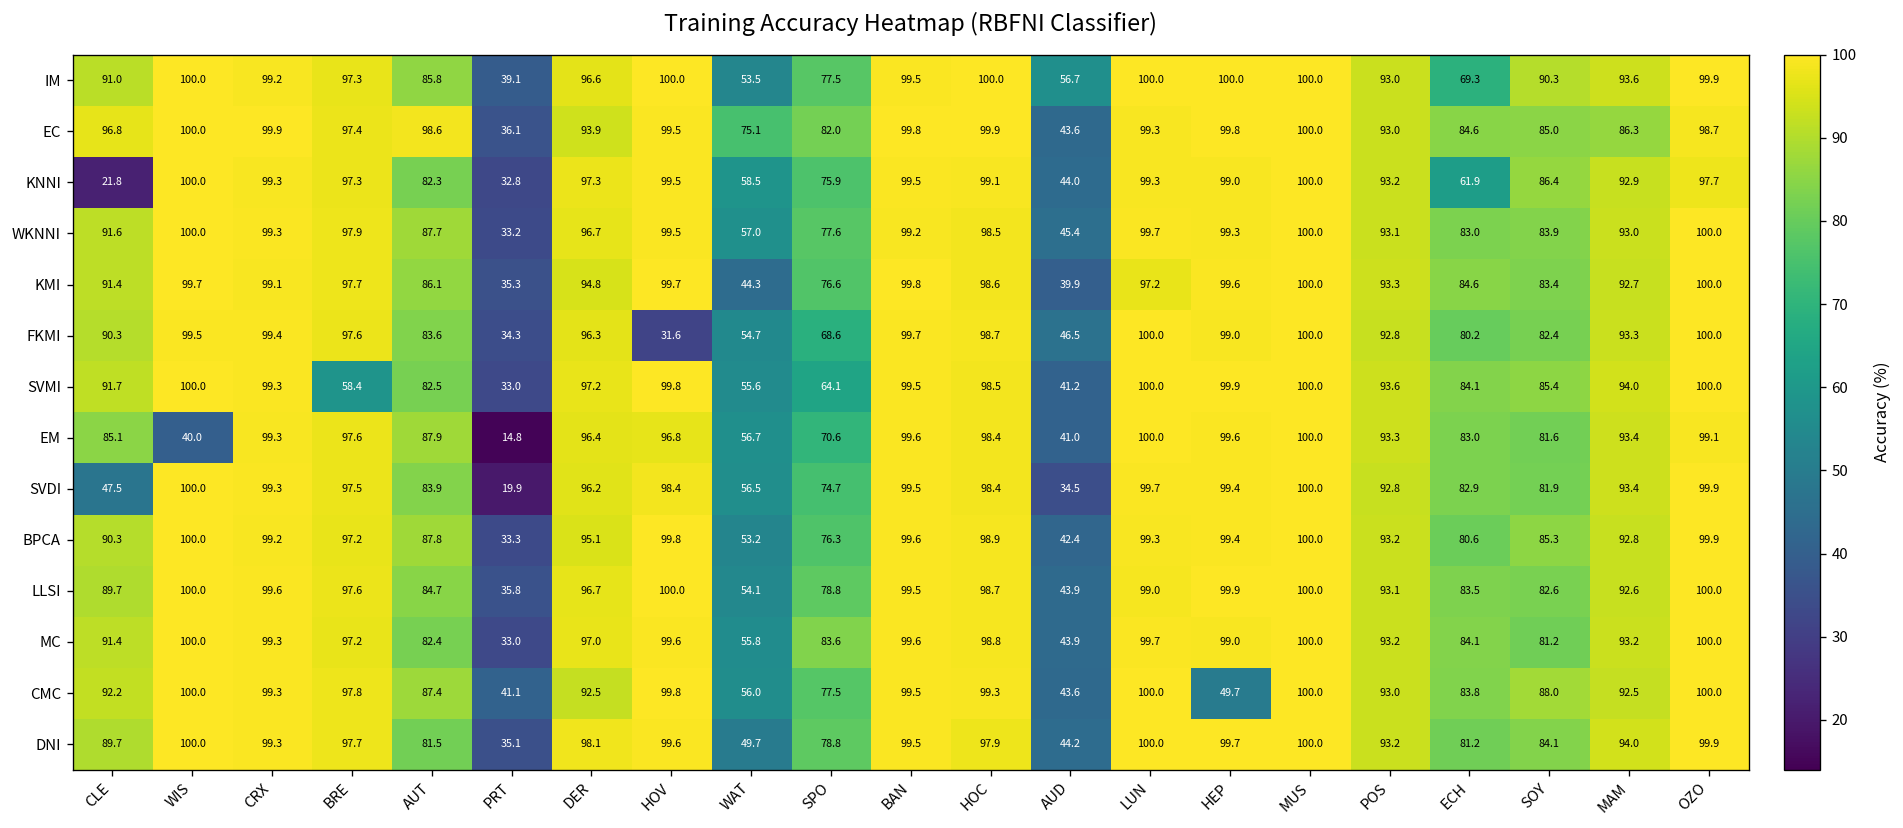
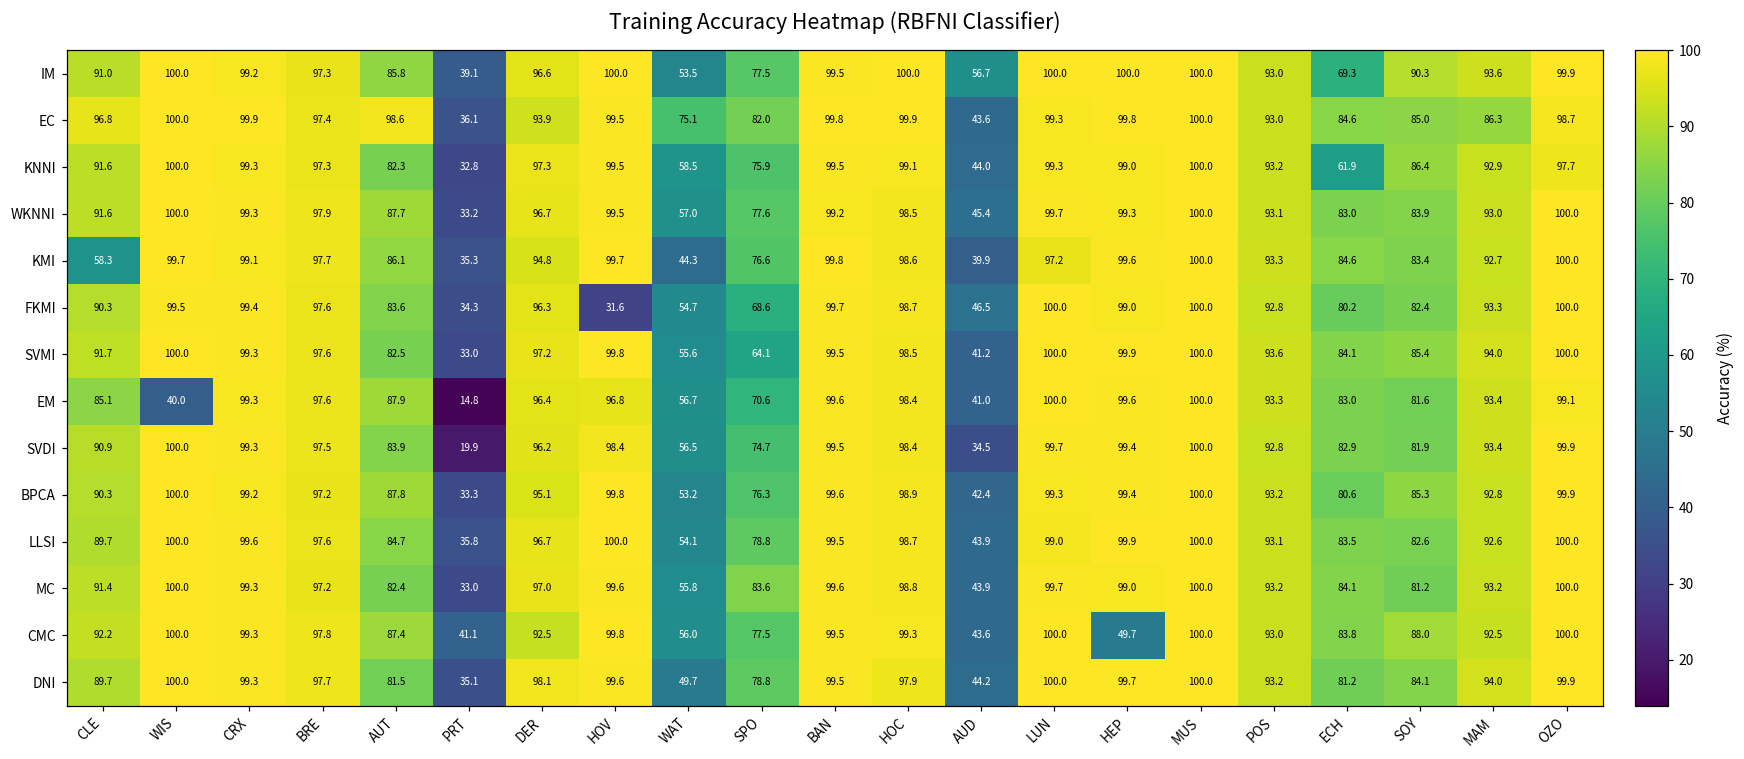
  {
    "KNNI": {
-     "CLE": 21.8,
+     "CLE": 91.6,
      "WIS": 100.0,
      "CRX": 99.3,
      "BRE": 97.3,
      "AUT": 82.3,
      "PRT": 32.8,
      "DER": 97.3,
      "HOV": 99.5,
      "WAT": 58.5,
      "SPO": 75.9,
      "BAN": 99.5,
      "HOC": 99.1,
      "AUD": 44.0,
      "LUN": 99.3,
      "HEP": 99.0,
      "MUS": 100.0,
      "POS": 93.2,
      "ECH": 61.9,
      "SOY": 86.4,
      "MAM": 92.9,
      "OZO": 97.7
    },
    "KMI": {
-     "CLE": 91.4,
+     "CLE": 58.3,
      "WIS": 99.7,
      "CRX": 99.1,
      "BRE": 97.7,
      "AUT": 86.1,
      "PRT": 35.3,
      "DER": 94.8,
      "HOV": 99.7,
      "WAT": 44.3,
      "SPO": 76.6,
      "BAN": 99.8,
      "HOC": 98.6,
      "AUD": 39.9,
      "LUN": 97.2,
      "HEP": 99.6,
      "MUS": 100.0,
      "POS": 93.3,
      "ECH": 84.6,
      "SOY": 83.4,
      "MAM": 92.7,
      "OZO": 100.0
    },
    "SVMI": {
      "CLE": 91.7,
      "WIS": 100.0,
      "CRX": 99.3,
-     "BRE": 58.4,
+     "BRE": 97.6,
      "AUT": 82.5,
      "PRT": 33.0,
      "DER": 97.2,
      "HOV": 99.8,
      "WAT": 55.6,
      "SPO": 64.1,
      "BAN": 99.5,
      "HOC": 98.5,
      "AUD": 41.2,
      "LUN": 100.0,
      "HEP": 99.9,
      "MUS": 100.0,
      "POS": 93.6,
      "ECH": 84.1,
      "SOY": 85.4,
      "MAM": 94.0,
      "OZO": 100.0
    },
    "SVDI": {
-     "CLE": 47.5,
+     "CLE": 90.9,
      "WIS": 100.0,
      "CRX": 99.3,
      "BRE": 97.5,
      "AUT": 83.9,
      "PRT": 19.9,
      "DER": 96.2,
      "HOV": 98.4,
      "WAT": 56.5,
      "SPO": 74.7,
      "BAN": 99.5,
      "HOC": 98.4,
      "AUD": 34.5,
      "LUN": 99.7,
      "HEP": 99.4,
      "MUS": 100.0,
      "POS": 92.8,
      "ECH": 82.9,
      "SOY": 81.9,
      "MAM": 93.4,
      "OZO": 99.9
    }
  }
